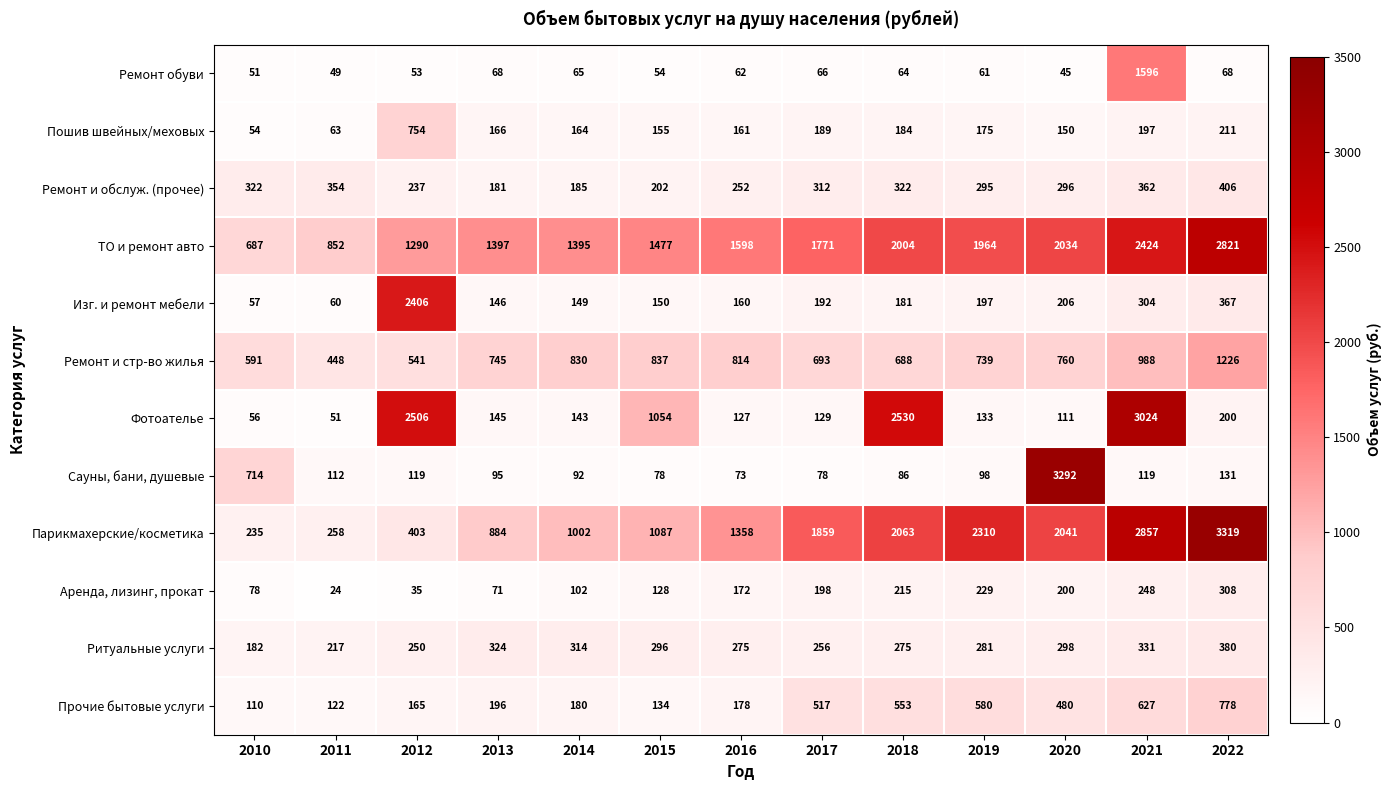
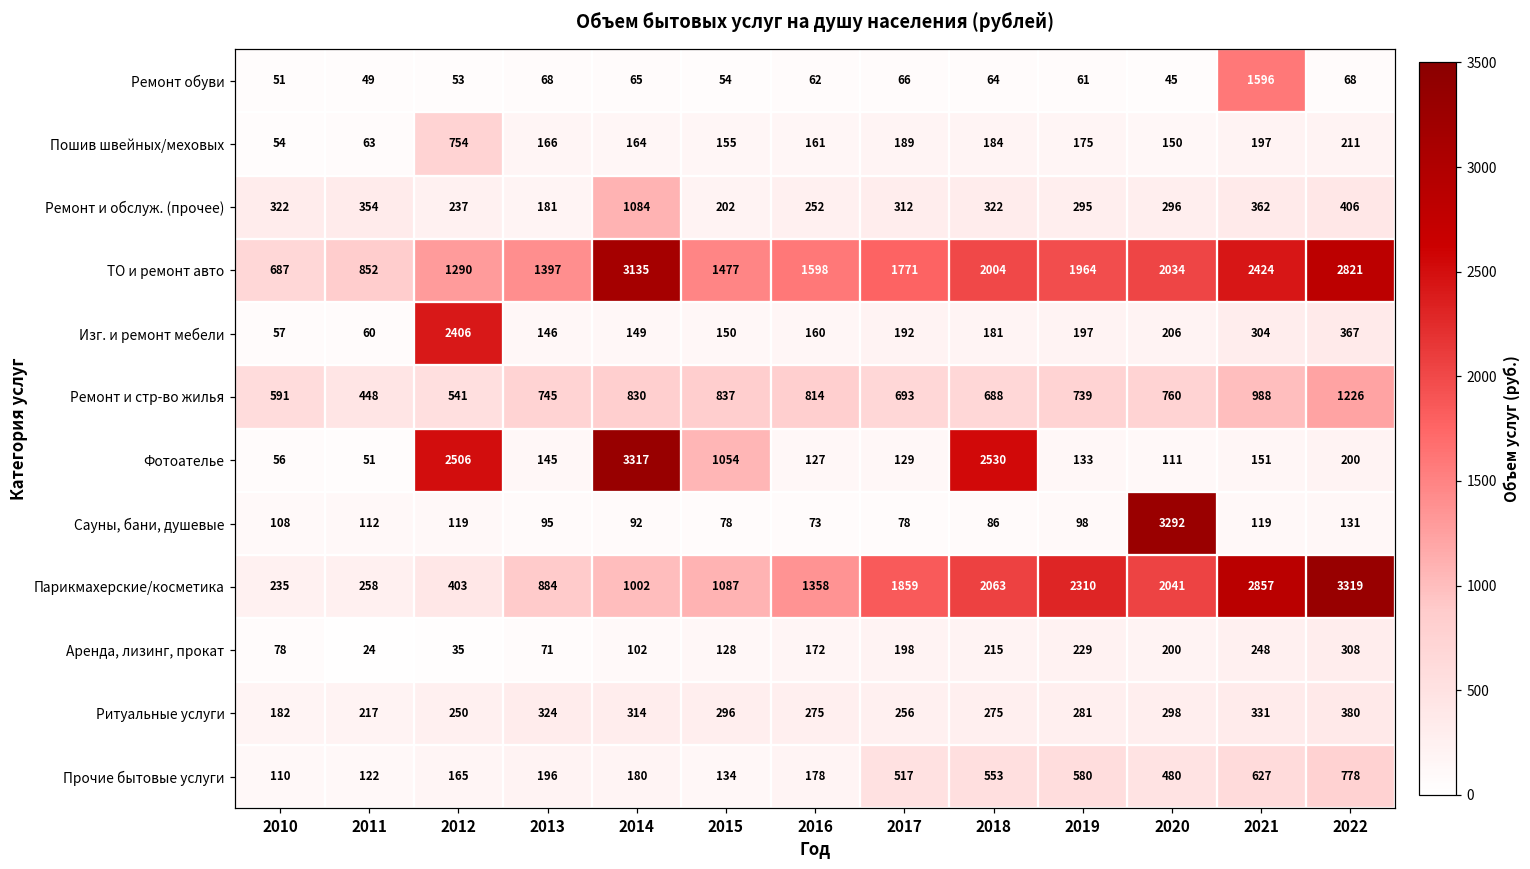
  {
    "Ремонт обуви": {
      "2010": 51,
      "2011": 49,
      "2012": 53,
      "2013": 68,
      "2014": 65,
      "2015": 54,
      "2016": 62,
      "2017": 66,
      "2018": 64,
      "2019": 61,
      "2020": 45,
      "2021": 1596,
      "2022": 68
    },
    "Пошив швейных/меховых": {
      "2010": 54,
      "2011": 63,
      "2012": 754,
      "2013": 166,
      "2014": 164,
      "2015": 155,
      "2016": 161,
      "2017": 189,
      "2018": 184,
      "2019": 175,
      "2020": 150,
      "2021": 197,
      "2022": 211
    },
    "Ремонт и обслуж. (прочее)": {
      "2010": 322,
      "2011": 354,
      "2012": 237,
      "2013": 181,
-     "2014": 185,
+     "2014": 1084,
      "2015": 202,
      "2016": 252,
      "2017": 312,
      "2018": 322,
      "2019": 295,
      "2020": 296,
      "2021": 362,
      "2022": 406
    },
    "ТО и ремонт авто": {
      "2010": 687,
      "2011": 852,
      "2012": 1290,
      "2013": 1397,
-     "2014": 1395,
+     "2014": 3135,
      "2015": 1477,
      "2016": 1598,
      "2017": 1771,
      "2018": 2004,
      "2019": 1964,
      "2020": 2034,
      "2021": 2424,
      "2022": 2821
    },
    "Изг. и ремонт мебели": {
      "2010": 57,
      "2011": 60,
      "2012": 2406,
      "2013": 146,
      "2014": 149,
      "2015": 150,
      "2016": 160,
      "2017": 192,
      "2018": 181,
      "2019": 197,
      "2020": 206,
      "2021": 304,
      "2022": 367
    },
    "Ремонт и стр-во жилья": {
      "2010": 591,
      "2011": 448,
      "2012": 541,
      "2013": 745,
      "2014": 830,
      "2015": 837,
      "2016": 814,
      "2017": 693,
      "2018": 688,
      "2019": 739,
      "2020": 760,
      "2021": 988,
      "2022": 1226
    },
    "Фотоателье": {
      "2010": 56,
      "2011": 51,
      "2012": 2506,
      "2013": 145,
-     "2014": 143,
+     "2014": 3317,
      "2015": 1054,
      "2016": 127,
      "2017": 129,
      "2018": 2530,
      "2019": 133,
      "2020": 111,
-     "2021": 3024,
+     "2021": 151,
      "2022": 200
    },
    "Сауны, бани, душевые": {
-     "2010": 714,
+     "2010": 108,
      "2011": 112,
      "2012": 119,
      "2013": 95,
      "2014": 92,
      "2015": 78,
      "2016": 73,
      "2017": 78,
      "2018": 86,
      "2019": 98,
      "2020": 3292,
      "2021": 119,
      "2022": 131
    },
    "Парикмахерские/косметика": {
      "2010": 235,
      "2011": 258,
      "2012": 403,
      "2013": 884,
      "2014": 1002,
      "2015": 1087,
      "2016": 1358,
      "2017": 1859,
      "2018": 2063,
      "2019": 2310,
      "2020": 2041,
      "2021": 2857,
      "2022": 3319
    },
    "Аренда, лизинг, прокат": {
      "2010": 78,
      "2011": 24,
      "2012": 35,
      "2013": 71,
      "2014": 102,
      "2015": 128,
      "2016": 172,
      "2017": 198,
      "2018": 215,
      "2019": 229,
      "2020": 200,
      "2021": 248,
      "2022": 308
    },
    "Ритуальные услуги": {
      "2010": 182,
      "2011": 217,
      "2012": 250,
      "2013": 324,
      "2014": 314,
      "2015": 296,
      "2016": 275,
      "2017": 256,
      "2018": 275,
      "2019": 281,
      "2020": 298,
      "2021": 331,
      "2022": 380
    },
    "Прочие бытовые услуги": {
      "2010": 110,
      "2011": 122,
      "2012": 165,
      "2013": 196,
      "2014": 180,
      "2015": 134,
      "2016": 178,
      "2017": 517,
      "2018": 553,
      "2019": 580,
      "2020": 480,
      "2021": 627,
      "2022": 778
    }
  }
